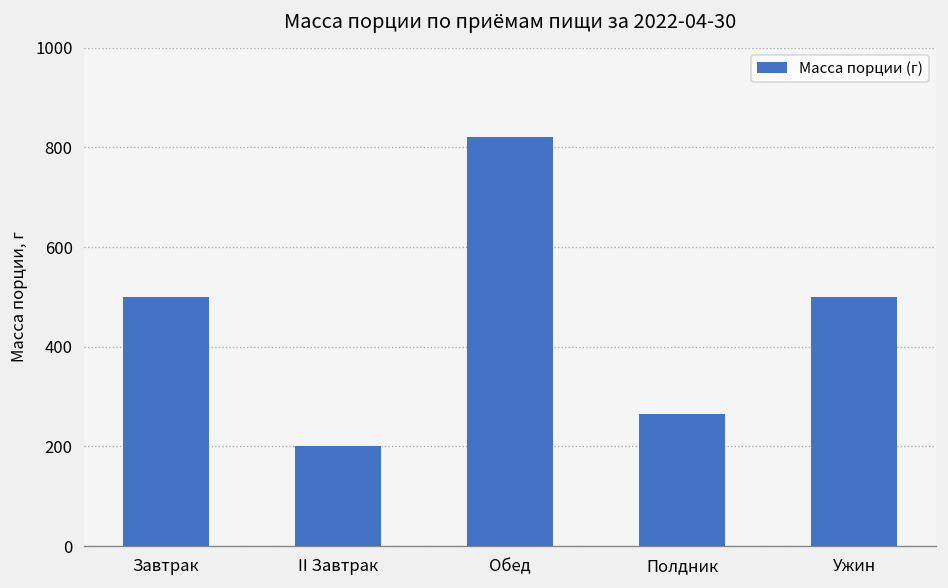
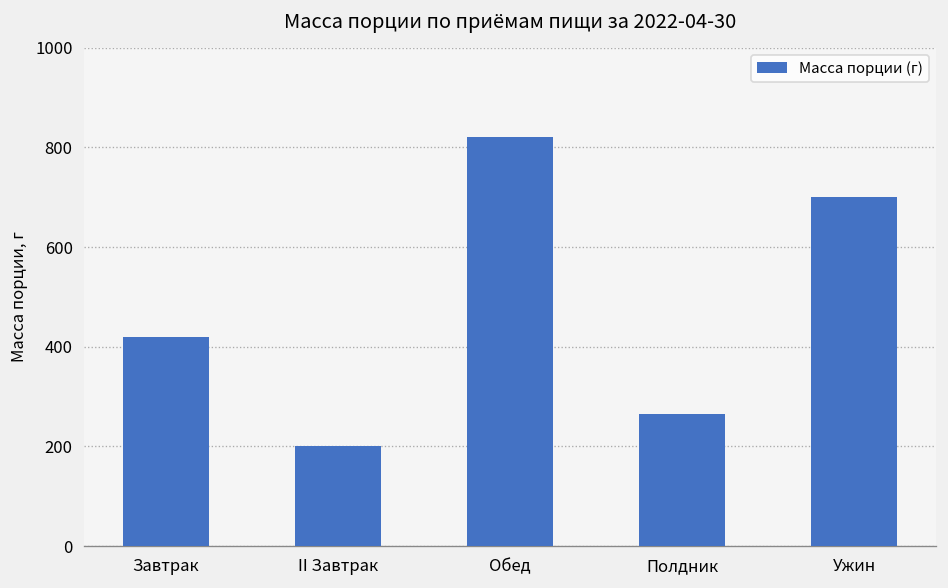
  {
-   "Завтрак": 500,
+   "Завтрак": 420,
    "II Завтрак": 200,
    "Обед": 820,
    "Полдник": 270,
-   "Ужин": 500
+   "Ужин": 700
  }
